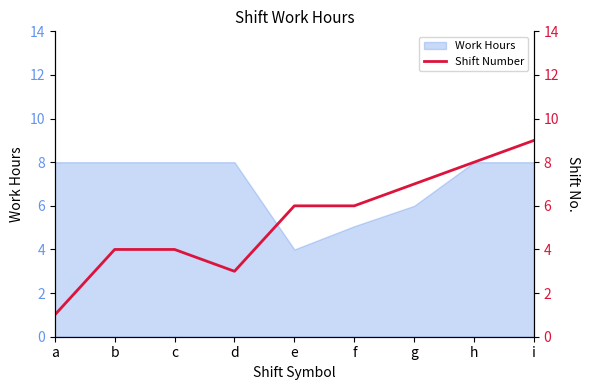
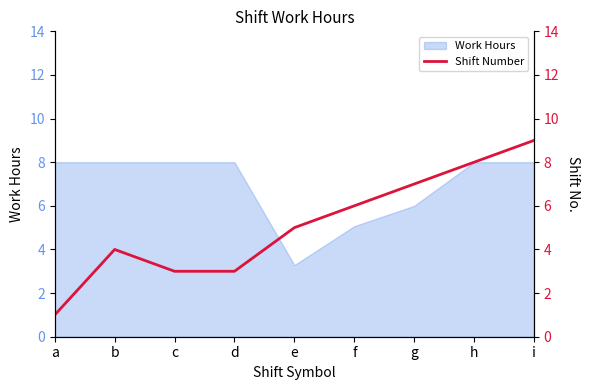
  {
    "Work Hours": {
      "a": 8.0,
      "b": 8.0,
      "c": 8.0,
      "d": 8.0,
-     "e": 4.0,
+     "e": 3.3,
      "f": 5.1,
      "g": 6.0,
      "h": 8.0,
      "i": 8.0
    },
    "Shift Number": {
      "a": 1,
      "b": 4,
-     "c": 4,
+     "c": 3,
      "d": 3,
-     "e": 6,
+     "e": 5,
      "f": 6,
      "g": 7,
      "h": 8,
      "i": 9
    }
  }
